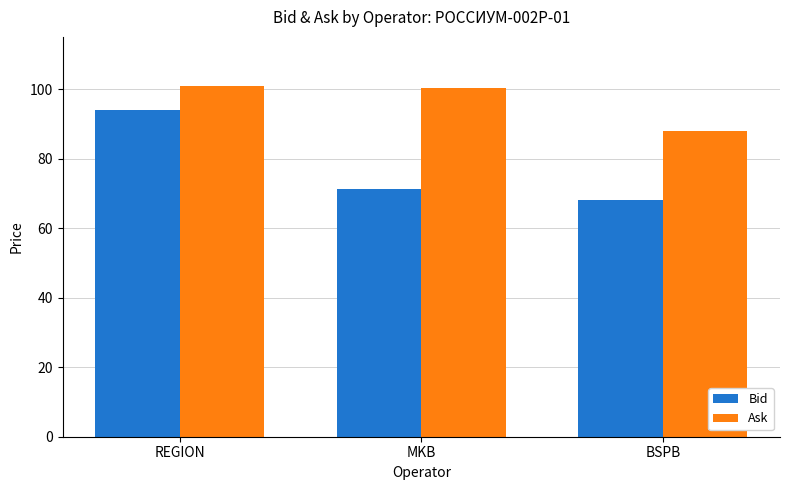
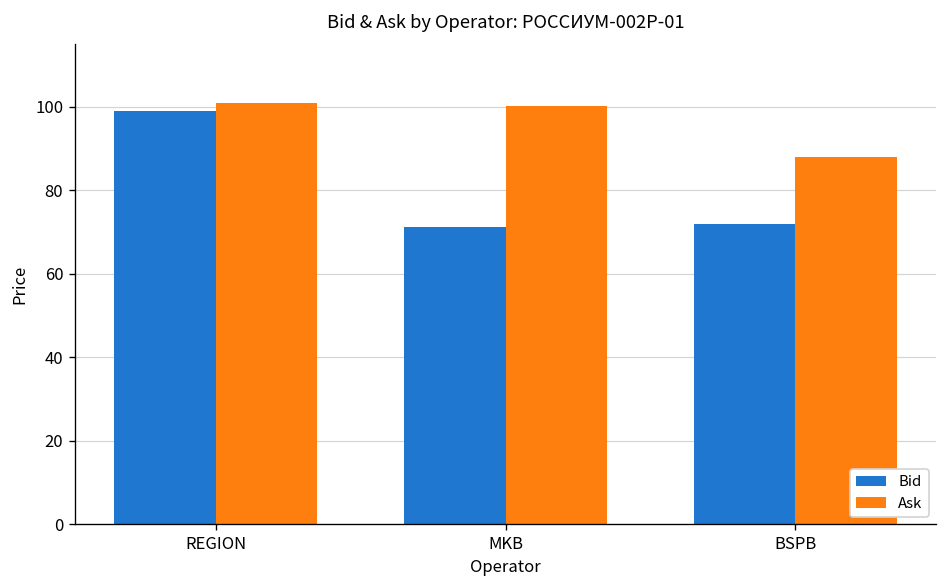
  {
    "Bid": {
-     "REGION": 94,
+     "REGION": 99,
      "MKB": 71,
-     "BSPB": 68
+     "BSPB": 72
    },
    "Ask": {
      "REGION": 101,
      "MKB": 100,
      "BSPB": 88
    }
  }
